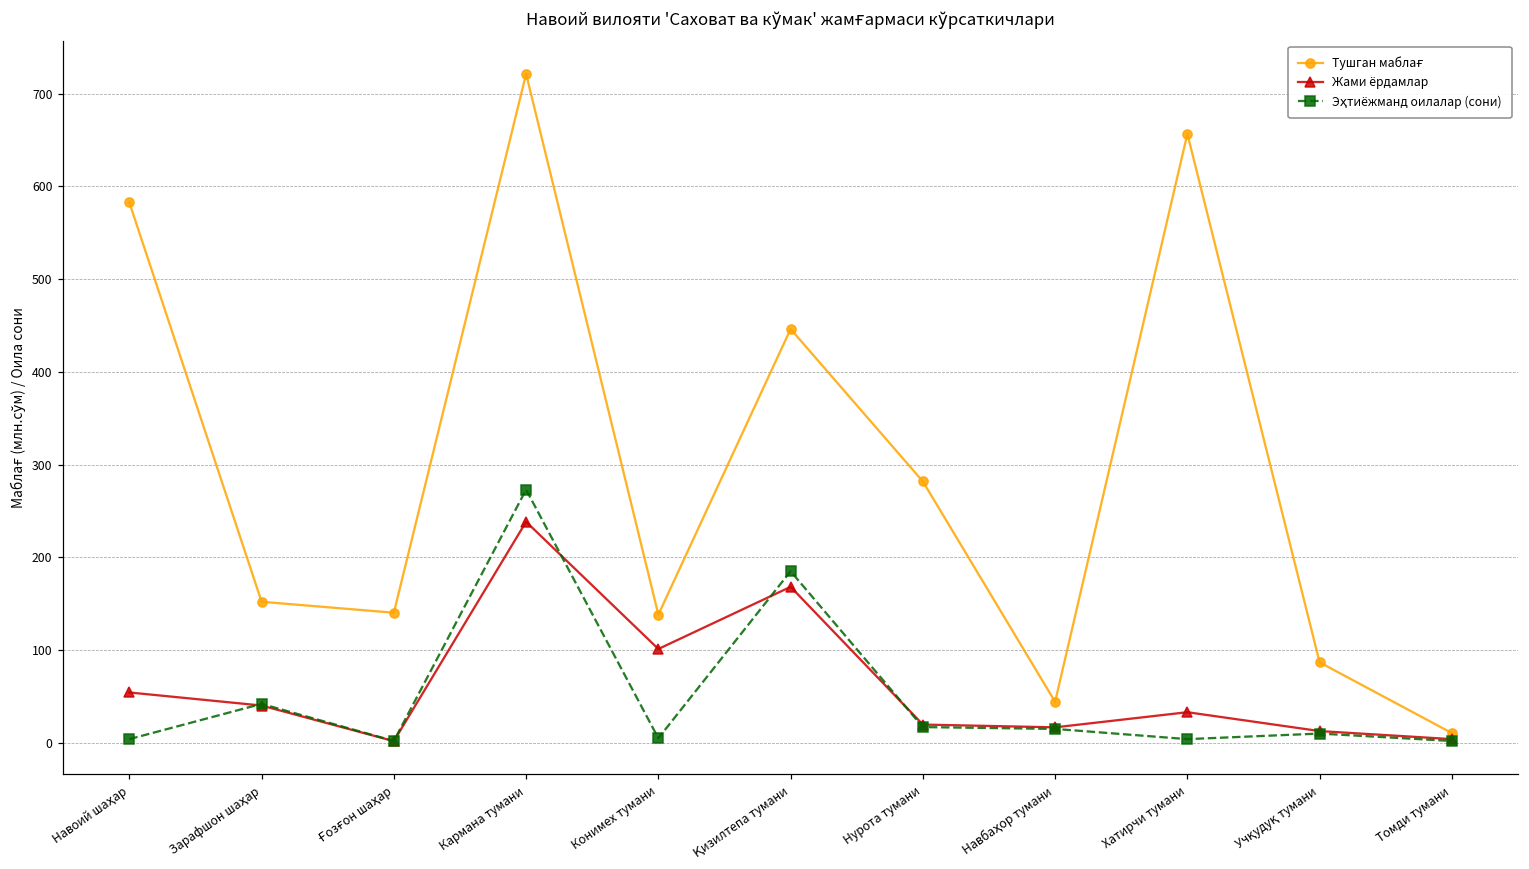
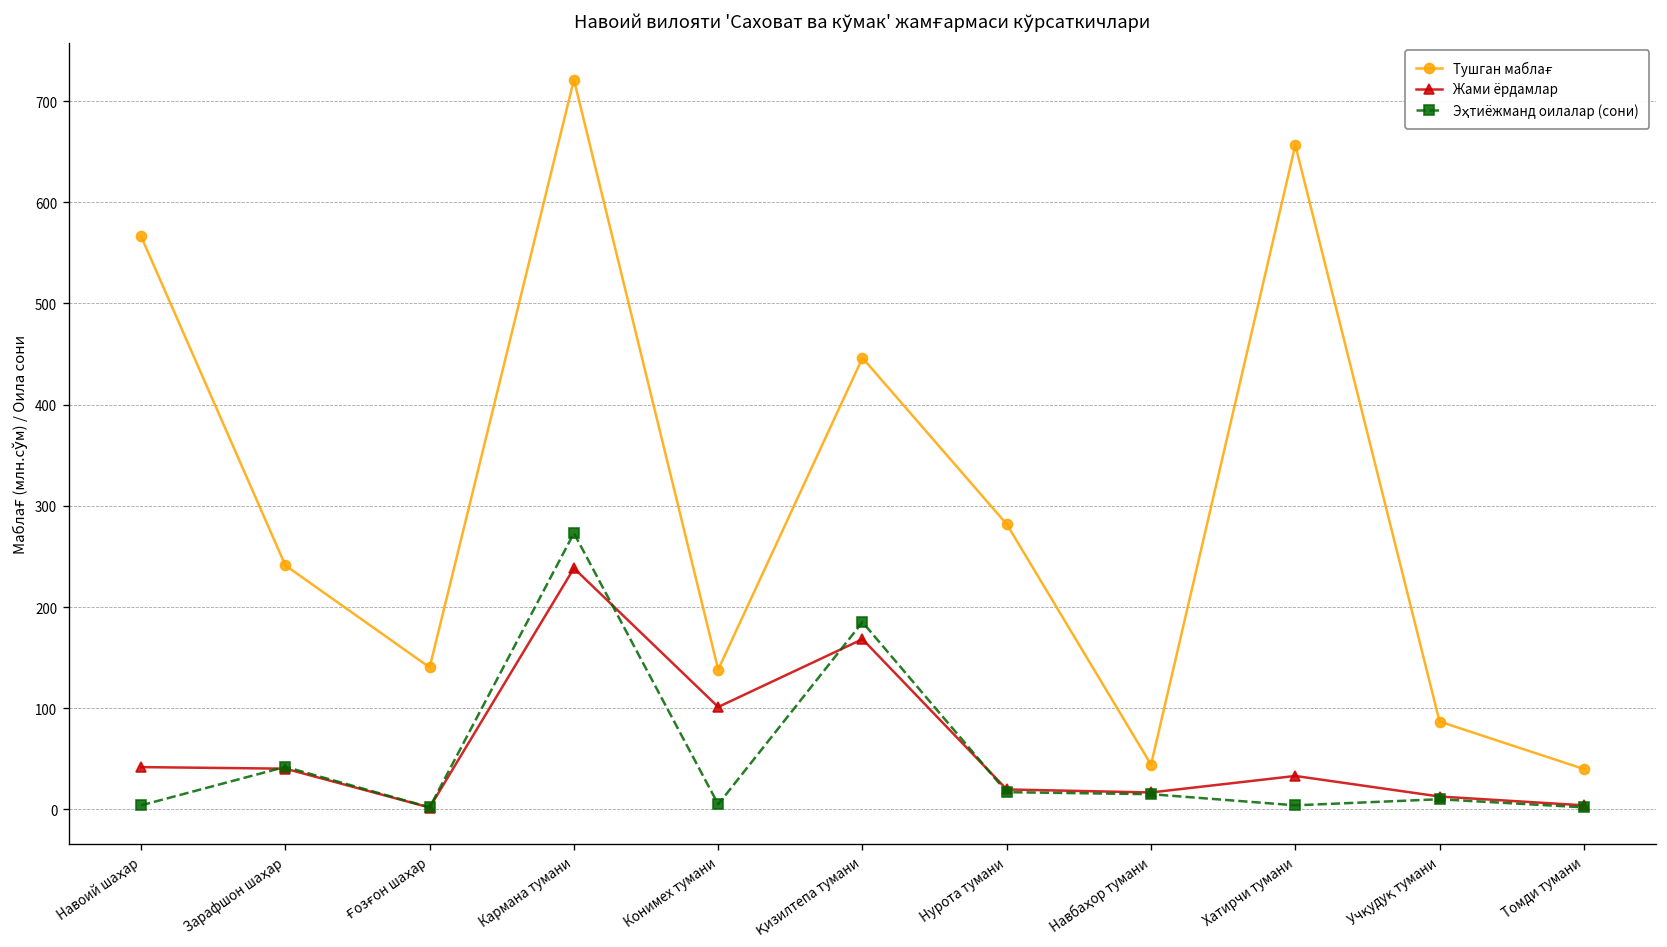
  {
    "Тушган маблағ": {
-     "Навоий шаҳар": 580,
-     "Зарафшон шаҳар": 150,
+     "Навоий шаҳар": 570,
+     "Зарафшон шаҳар": 240,
      "Ғозғон шаҳар": 140,
      "Кармана тумани": 720,
      "Конимех тумани": 140,
      "Қизилтепа тумани": 450,
      "Нурота тумани": 280,
      "Навбаҳор тумани": 40,
      "Хатирчи тумани": 660,
      "Учқудуқ тумани": 90,
-     "Томди тумани": 10
+     "Томди тумани": 40
    },
    "Жами ёрдамлар": {
-     "Навоий шаҳар": 50,
+     "Навоий шаҳар": 40,
      "Кармана тумани": 240,
      "Конимех тумани": 100,
      "Қизилтепа тумани": 170,
      "Хатирчи тумани": 30
    },
    "Эҳтиёжманд оилалар (сони)": {
      "Навоий шаҳар": 0,
      "Кармана тумани": 270,
      "Конимех тумани": 10,
      "Қизилтепа тумани": 190,
      "Хатирчи тумани": 0
    }
  }
